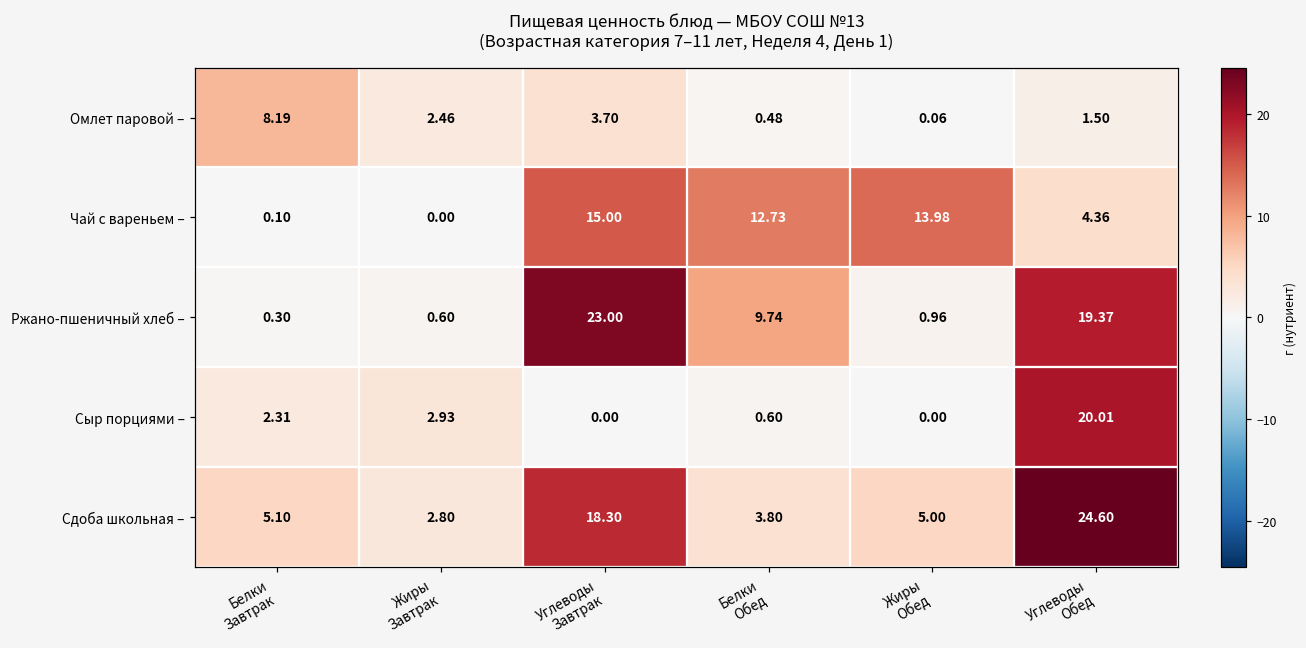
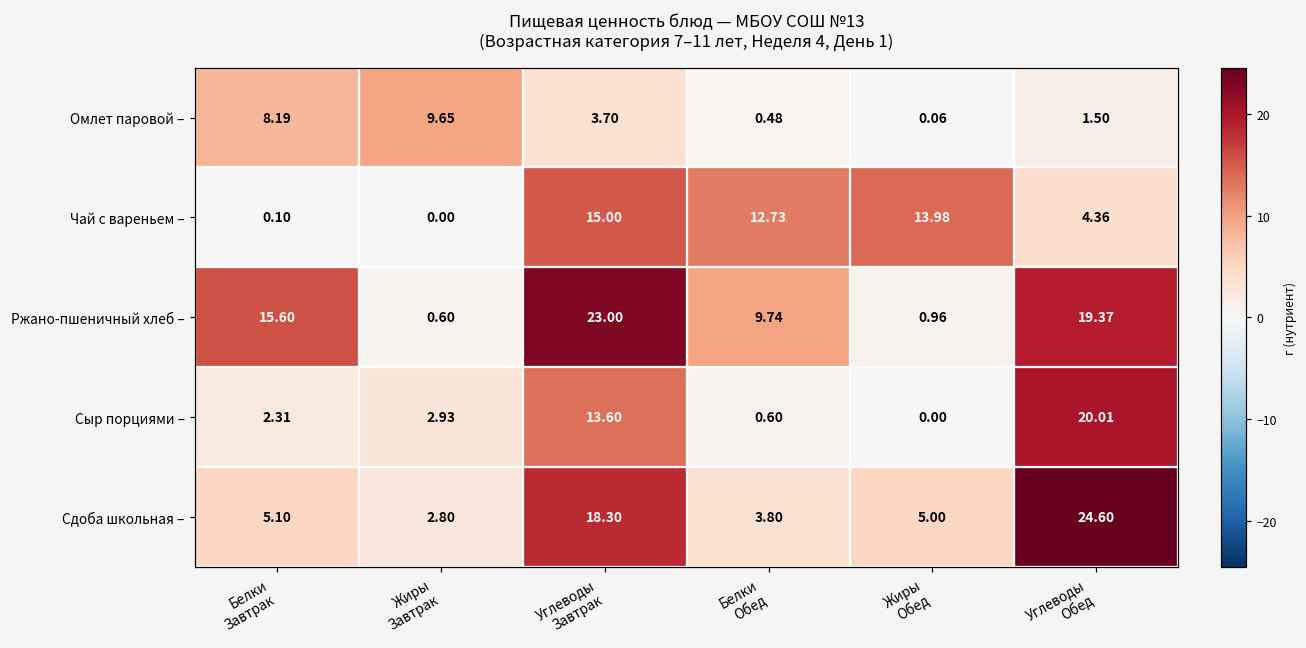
  {
    "Омлет паровой –": {
      "Белки Завтрак": 8.19,
-     "Жиры Завтрак": 2.46,
+     "Жиры Завтрак": 9.65,
      "Углеводы Завтрак": 3.70,
      "Белки Обед": 0.48,
      "Жиры Обед": 0.06,
      "Углеводы Обед": 1.50
    },
    "Чай с вареньем –": {
      "Белки Завтрак": 0.10,
      "Жиры Завтрак": 0.00,
      "Углеводы Завтрак": 15.00,
      "Белки Обед": 12.73,
      "Жиры Обед": 13.98,
      "Углеводы Обед": 4.36
    },
    "Ржано-пшеничный хлеб –": {
-     "Белки Завтрак": 0.30,
+     "Белки Завтрак": 15.60,
      "Жиры Завтрак": 0.60,
      "Углеводы Завтрак": 23.00,
      "Белки Обед": 9.74,
      "Жиры Обед": 0.96,
      "Углеводы Обед": 19.37
    },
    "Сыр порциями –": {
      "Белки Завтрак": 2.31,
      "Жиры Завтрак": 2.93,
-     "Углеводы Завтрак": 0.00,
+     "Углеводы Завтрак": 13.60,
      "Белки Обед": 0.60,
      "Жиры Обед": 0.00,
      "Углеводы Обед": 20.01
    },
    "Сдоба школьная –": {
      "Белки Завтрак": 5.10,
      "Жиры Завтрак": 2.80,
      "Углеводы Завтрак": 18.30,
      "Белки Обед": 3.80,
      "Жиры Обед": 5.00,
      "Углеводы Обед": 24.60
    }
  }
